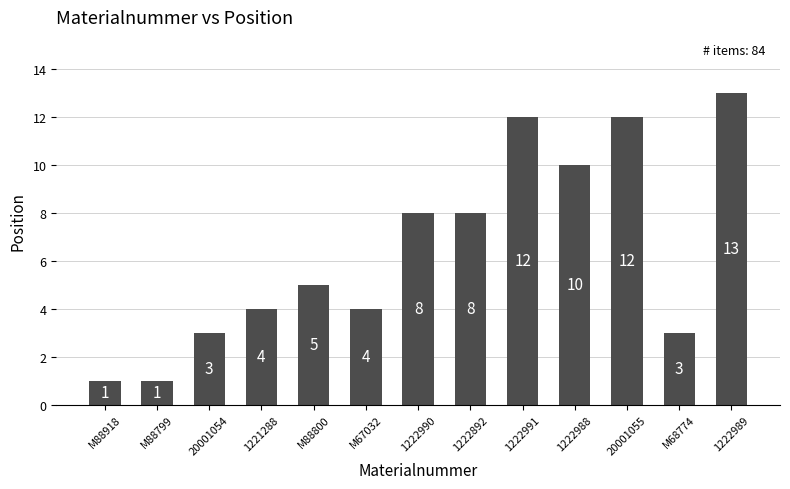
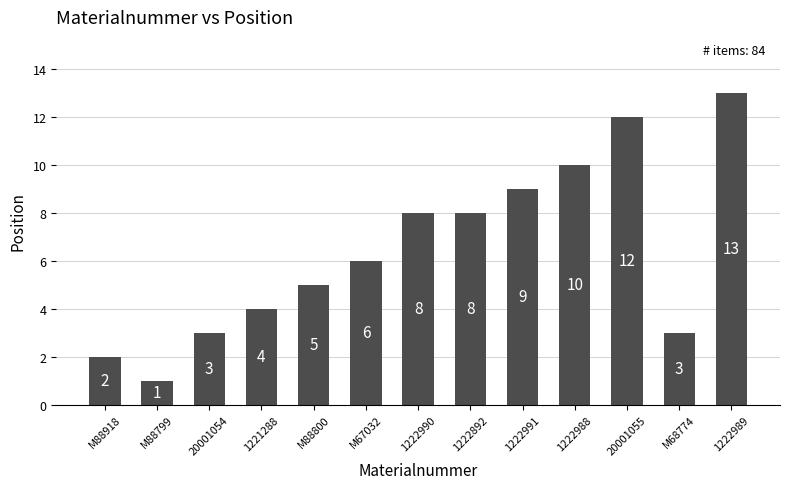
  {
-   "M88918": 1,
+   "M88918": 2,
    "M88799": 1,
    "20001054": 3,
    "1221288": 4,
    "M88800": 5,
-   "M67032": 4,
+   "M67032": 6,
    "1222990": 8,
    "1222892": 8,
-   "1222991": 12,
+   "1222991": 9,
    "1222988": 10,
    "20001055": 12,
    "M68774": 3,
    "1222989": 13
  }
